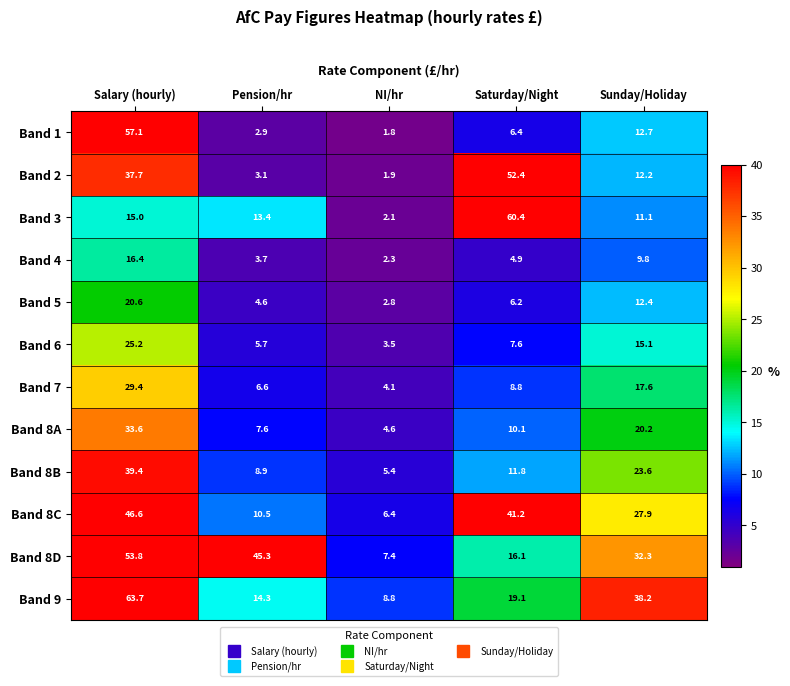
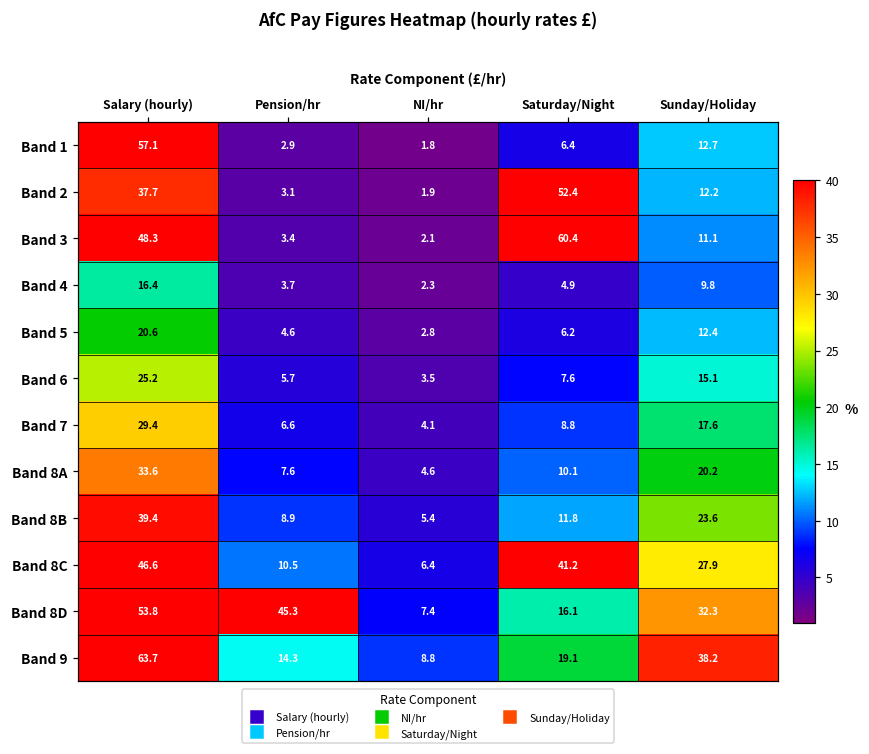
  {
    "Band 1": {
      "Salary (hourly)": 57.1,
      "Pension/hr": 2.9,
      "NI/hr": 1.8,
      "Saturday/Night": 6.4,
      "Sunday/Holiday": 12.7
    },
    "Band 2": {
      "Salary (hourly)": 37.7,
      "Pension/hr": 3.1,
      "NI/hr": 1.9,
      "Saturday/Night": 52.4,
      "Sunday/Holiday": 12.2
    },
    "Band 3": {
-     "Salary (hourly)": 15.0,
-     "Pension/hr": 13.4,
+     "Salary (hourly)": 48.3,
+     "Pension/hr": 3.4,
      "NI/hr": 2.1,
      "Saturday/Night": 60.4,
      "Sunday/Holiday": 11.1
    },
    "Band 4": {
      "Salary (hourly)": 16.4,
      "Pension/hr": 3.7,
      "NI/hr": 2.3,
      "Saturday/Night": 4.9,
      "Sunday/Holiday": 9.8
    },
    "Band 5": {
      "Salary (hourly)": 20.6,
      "Pension/hr": 4.6,
      "NI/hr": 2.8,
      "Saturday/Night": 6.2,
      "Sunday/Holiday": 12.4
    },
    "Band 6": {
      "Salary (hourly)": 25.2,
      "Pension/hr": 5.7,
      "NI/hr": 3.5,
      "Saturday/Night": 7.6,
      "Sunday/Holiday": 15.1
    },
    "Band 7": {
      "Salary (hourly)": 29.4,
      "Pension/hr": 6.6,
      "NI/hr": 4.1,
      "Saturday/Night": 8.8,
      "Sunday/Holiday": 17.6
    },
    "Band 8A": {
      "Salary (hourly)": 33.6,
      "Pension/hr": 7.6,
      "NI/hr": 4.6,
      "Saturday/Night": 10.1,
      "Sunday/Holiday": 20.2
    },
    "Band 8B": {
      "Salary (hourly)": 39.4,
      "Pension/hr": 8.9,
      "NI/hr": 5.4,
      "Saturday/Night": 11.8,
      "Sunday/Holiday": 23.6
    },
    "Band 8C": {
      "Salary (hourly)": 46.6,
      "Pension/hr": 10.5,
      "NI/hr": 6.4,
      "Saturday/Night": 41.2,
      "Sunday/Holiday": 27.9
    },
    "Band 8D": {
      "Salary (hourly)": 53.8,
      "Pension/hr": 45.3,
      "NI/hr": 7.4,
      "Saturday/Night": 16.1,
      "Sunday/Holiday": 32.3
    },
    "Band 9": {
      "Salary (hourly)": 63.7,
      "Pension/hr": 14.3,
      "NI/hr": 8.8,
      "Saturday/Night": 19.1,
      "Sunday/Holiday": 38.2
    }
  }
